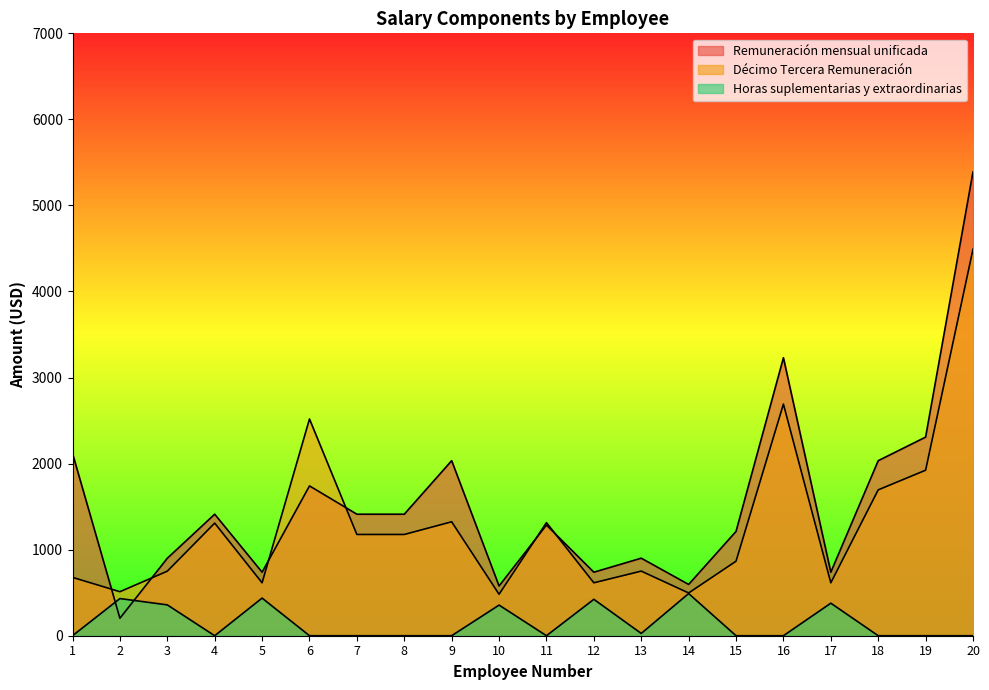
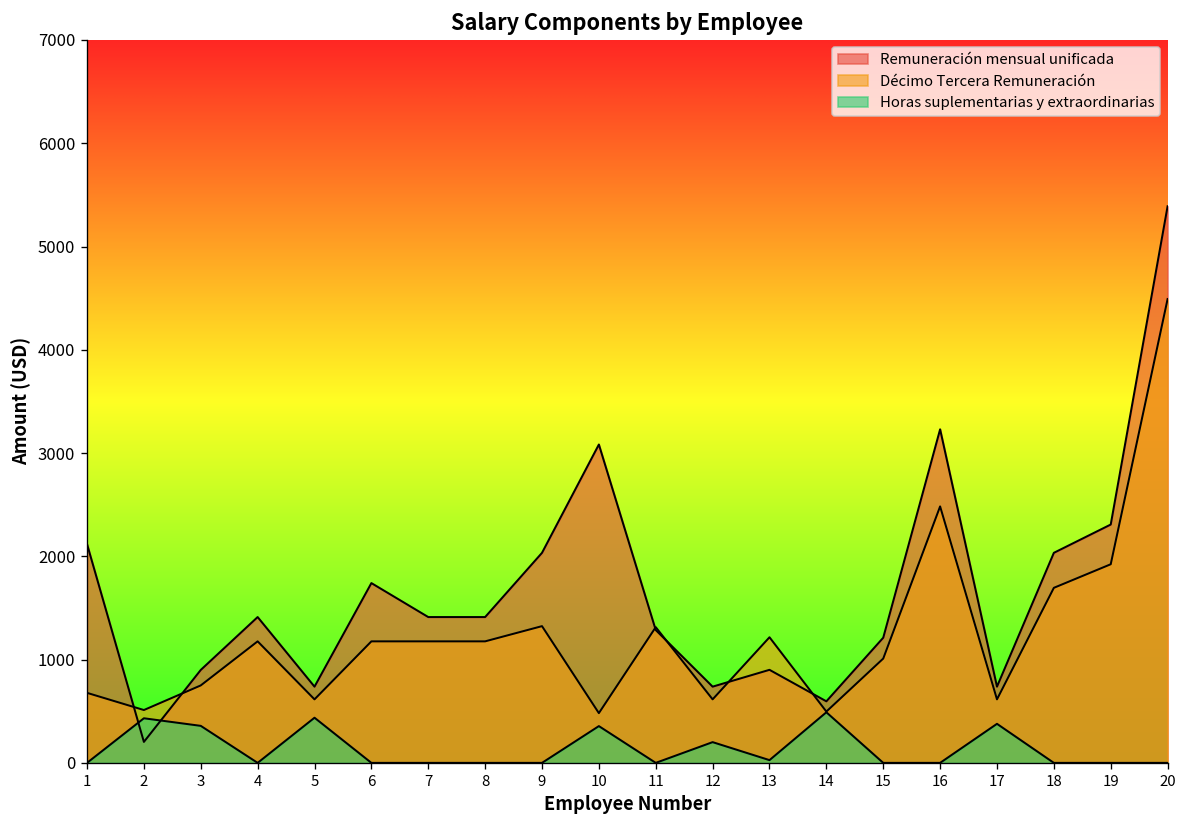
  {
    "Remuneración mensual unificada": {
      "1": 2100,
      "2": 200,
      "3": 900,
      "4": 1400,
      "5": 700,
      "6": 1700,
      "7": 1400,
      "8": 1400,
      "9": 2000,
-     "10": 600,
+     "10": 3100,
      "12": 700,
      "13": 900,
      "14": 600,
      "15": 1200,
      "16": 3200,
      "17": 700,
      "18": 2000,
      "19": 2300,
      "20": 5400
    },
    "Décimo Tercera Remuneración": {
      "1": 700,
      "2": 500,
      "3": 800,
-     "4": 1300,
+     "4": 1200,
      "5": 600,
-     "6": 2500,
+     "6": 1200,
      "7": 1200,
      "8": 1200,
      "9": 1300,
      "10": 500,
      "12": 600,
-     "13": 800,
-     "15": 900,
-     "16": 2700,
+     "13": 1200,
+     "15": 1000,
+     "16": 2500,
      "17": 600,
      "18": 1700,
      "19": 1900,
      "20": 4500
    },
    "Horas suplementarias y extraordinarias": {
      "1": 0,
      "2": 400,
      "3": 400,
      "4": 0,
      "5": 400,
      "6": 0,
      "7": 0,
      "8": 0,
      "9": 0,
      "10": 400,
      "11": 0,
-     "12": 400,
+     "12": 200,
      "13": 0,
      "15": 0,
      "16": 0,
      "17": 400,
      "18": 0,
      "19": 0,
      "20": 0
    }
  }
